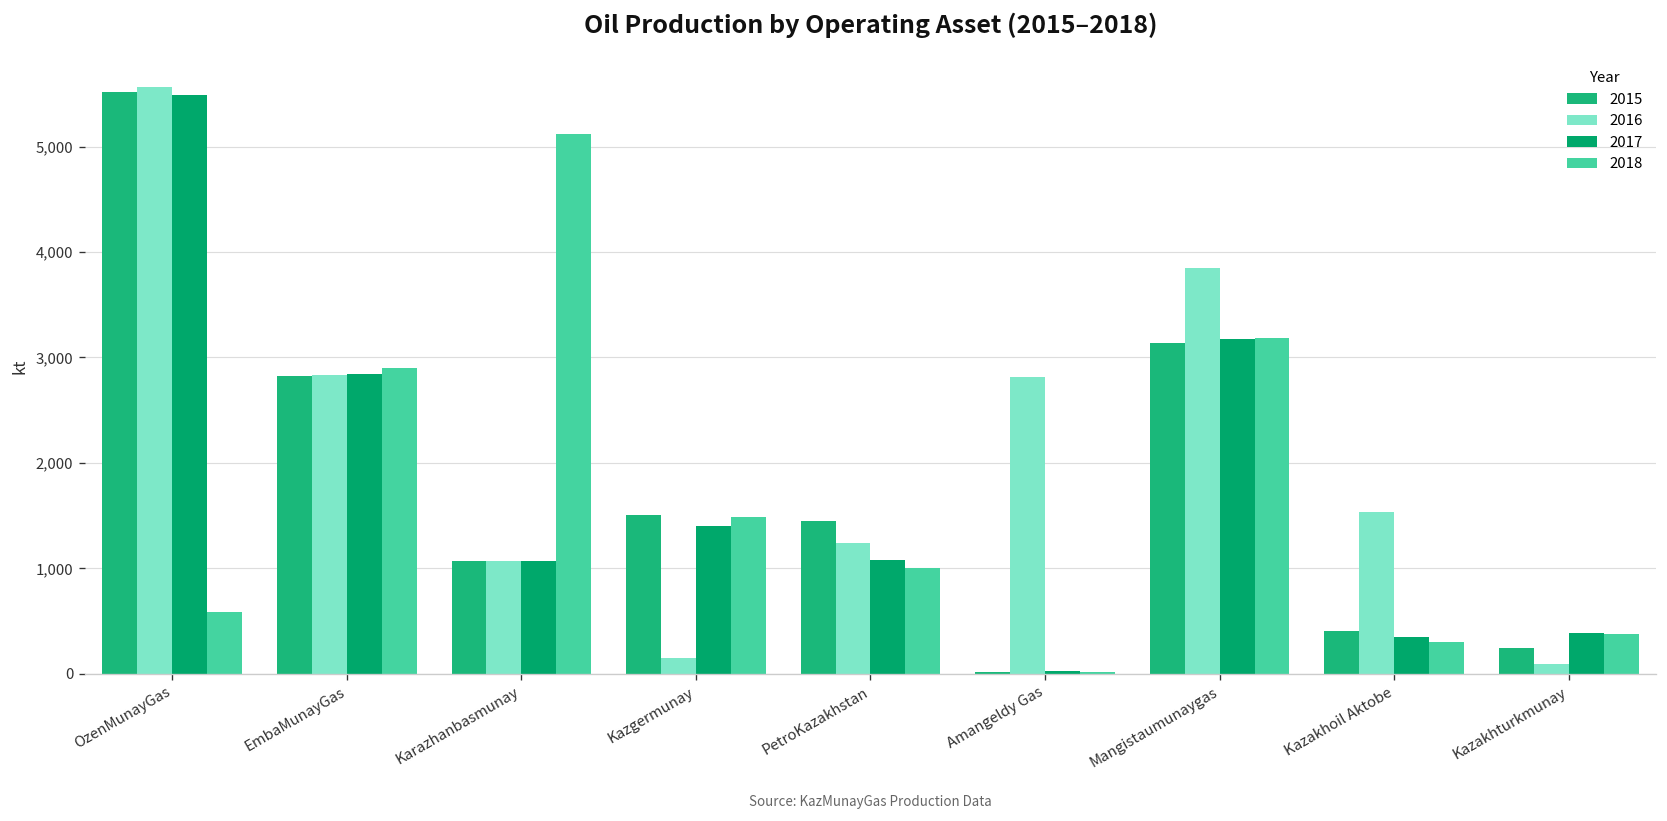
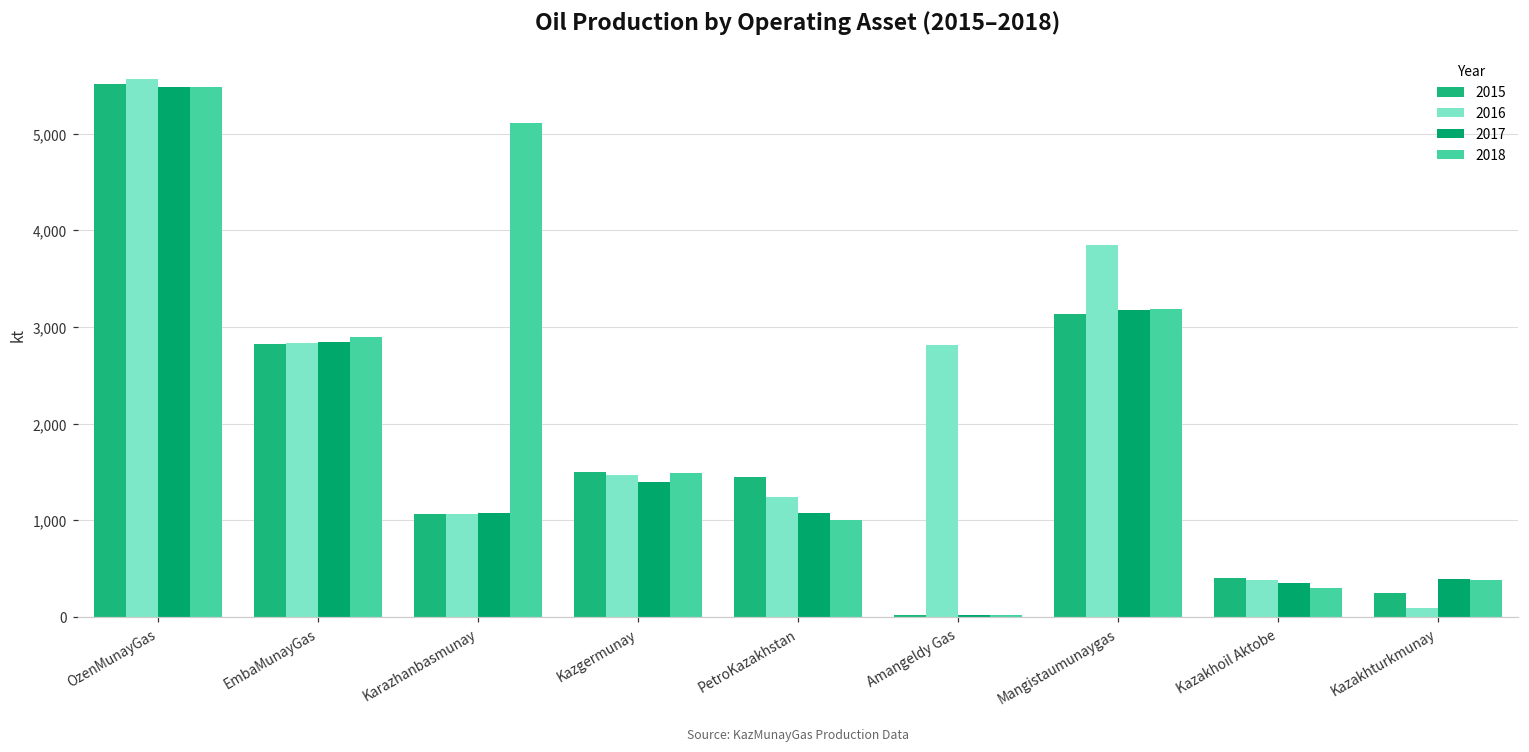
  {
    "2016": {
      "OzenMunayGas": "5,600",
      "EmbaMunayGas": "2,800",
      "Karazhanbasmunay": "1,100",
-     "Kazgermunay": "100",
+     "Kazgermunay": "1,500",
      "PetroKazakhstan": "1,200",
      "Amangeldy Gas": "2,800",
      "Mangistaumunaygas": "3,800",
-     "Kazakhoil Aktobe": "1,500",
+     "Kazakhoil Aktobe": "400",
      "Kazakhturkmunay": "100"
    },
    "2018": {
-     "OzenMunayGas": "600",
+     "OzenMunayGas": "5,500",
      "EmbaMunayGas": "2,900",
      "Karazhanbasmunay": "5,100",
      "Kazgermunay": "1,500",
      "PetroKazakhstan": "1,000",
      "Mangistaumunaygas": "3,200",
      "Kazakhoil Aktobe": "300",
      "Kazakhturkmunay": "400"
    }
  }
